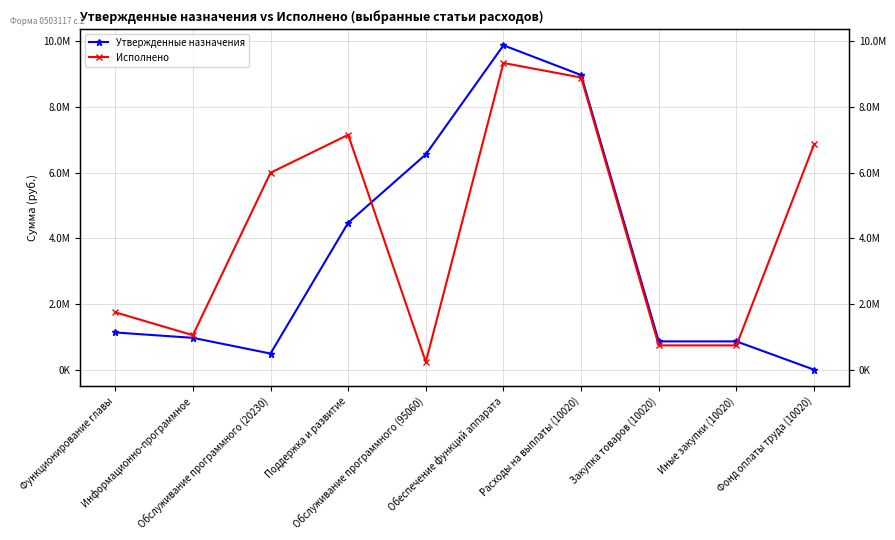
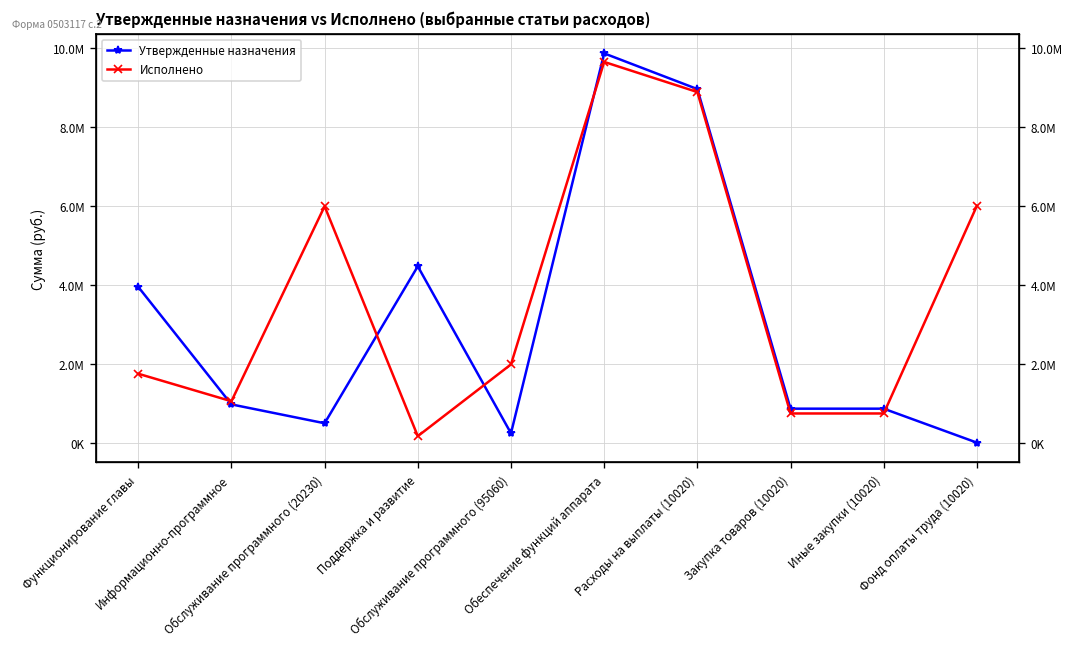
  {
    "Утвержденные назначения": {
-     "Функционирование главы": 1100000,
+     "Функционирование главы": 4000000,
      "Информационно-программное": 1000000,
      "Обслуживание программного (20230)": 500000,
      "Поддержка и развитие": 4500000,
-     "Обслуживание программного (95060)": 6600000,
+     "Обслуживание программного (95060)": 200000,
      "Обеспечение функций аппарата": 9900000,
      "Закупка товаров (10020)": 900000,
      "Иные закупки (10020)": 900000,
      "Фонд оплаты труда (10020)": 0
    },
    "Исполнено": {
      "Функционирование главы": 1700000,
      "Информационно-программное": 1100000,
      "Обслуживание программного (20230)": 6000000,
-     "Поддержка и развитие": 7200000,
-     "Обслуживание программного (95060)": 200000,
-     "Обеспечение функций аппарата": 9300000,
+     "Поддержка и развитие": 200000,
+     "Обслуживание программного (95060)": 2000000,
+     "Обеспечение функций аппарата": 9700000,
      "Закупка товаров (10020)": 700000,
      "Иные закупки (10020)": 700000,
-     "Фонд оплаты труда (10020)": 6900000
+     "Фонд оплаты труда (10020)": 6000000
    }
  }
